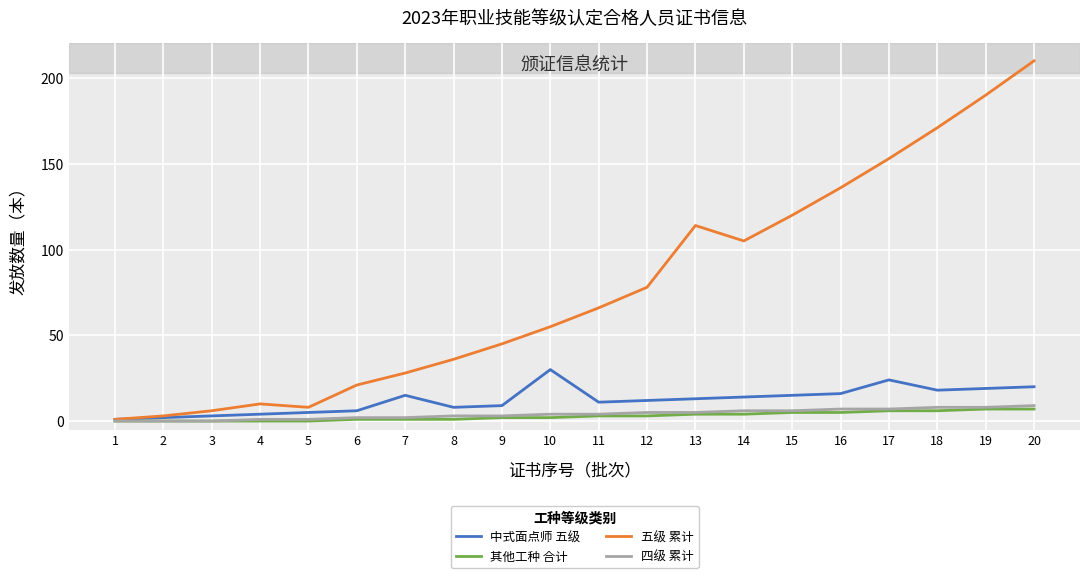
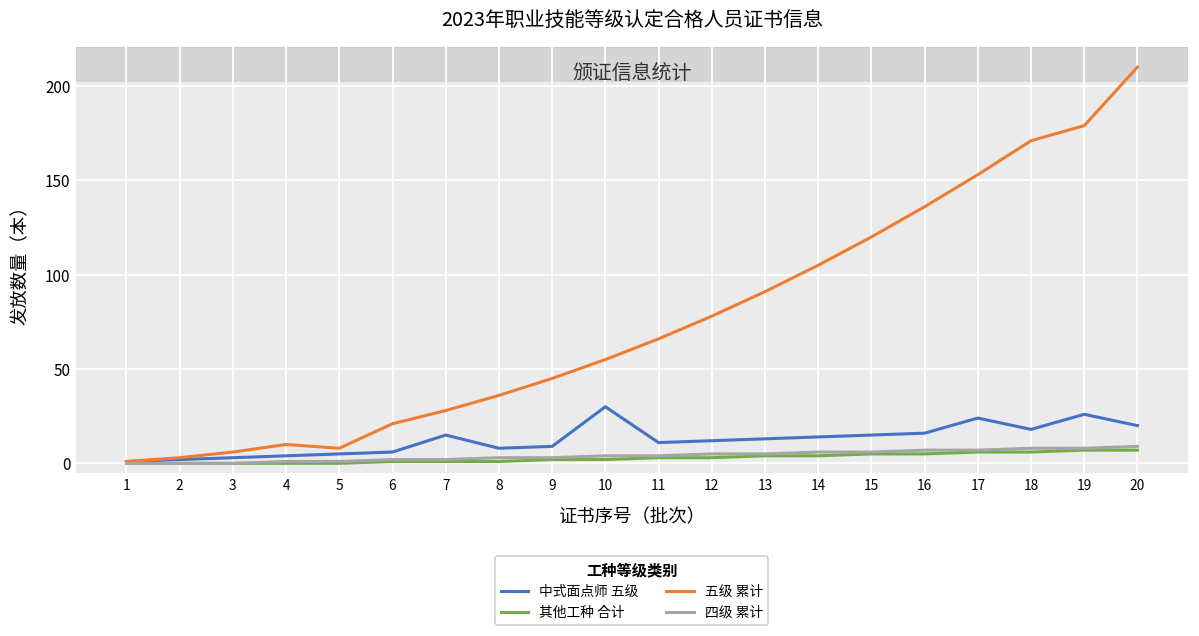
  {
    "中式面点师 五级": {
      "3": 3,
      "4": 4,
      "5": 5,
      "6": 6,
      "7": 15,
      "8": 8,
      "9": 9,
      "10": 30,
      "11": 11,
      "12": 12,
      "13": 13,
      "14": 14,
      "15": 15,
      "16": 16,
      "17": 24,
      "18": 18,
-     "19": 19,
+     "19": 26,
      "20": 20
    },
    "其他工种 合计": {
      "8": 1,
      "10": 2,
      "12": 3,
      "14": 4,
      "16": 5,
      "18": 6,
      "20": 7
    },
    "五级 累计": {
      "3": 6,
      "4": 10,
      "5": 8,
      "6": 21,
      "7": 28,
      "8": 36,
      "9": 45,
      "10": 55,
      "11": 66,
      "12": 78,
-     "13": 114,
+     "13": 91,
      "14": 105,
      "15": 120,
      "16": 136,
      "17": 153,
      "18": 171,
-     "19": 190,
+     "19": 179,
      "20": 210
    },
    "四级 累计": {
      "8": 3,
      "10": 4,
      "12": 5,
      "14": 6,
      "16": 7,
      "18": 8,
      "20": 9
    }
  }
